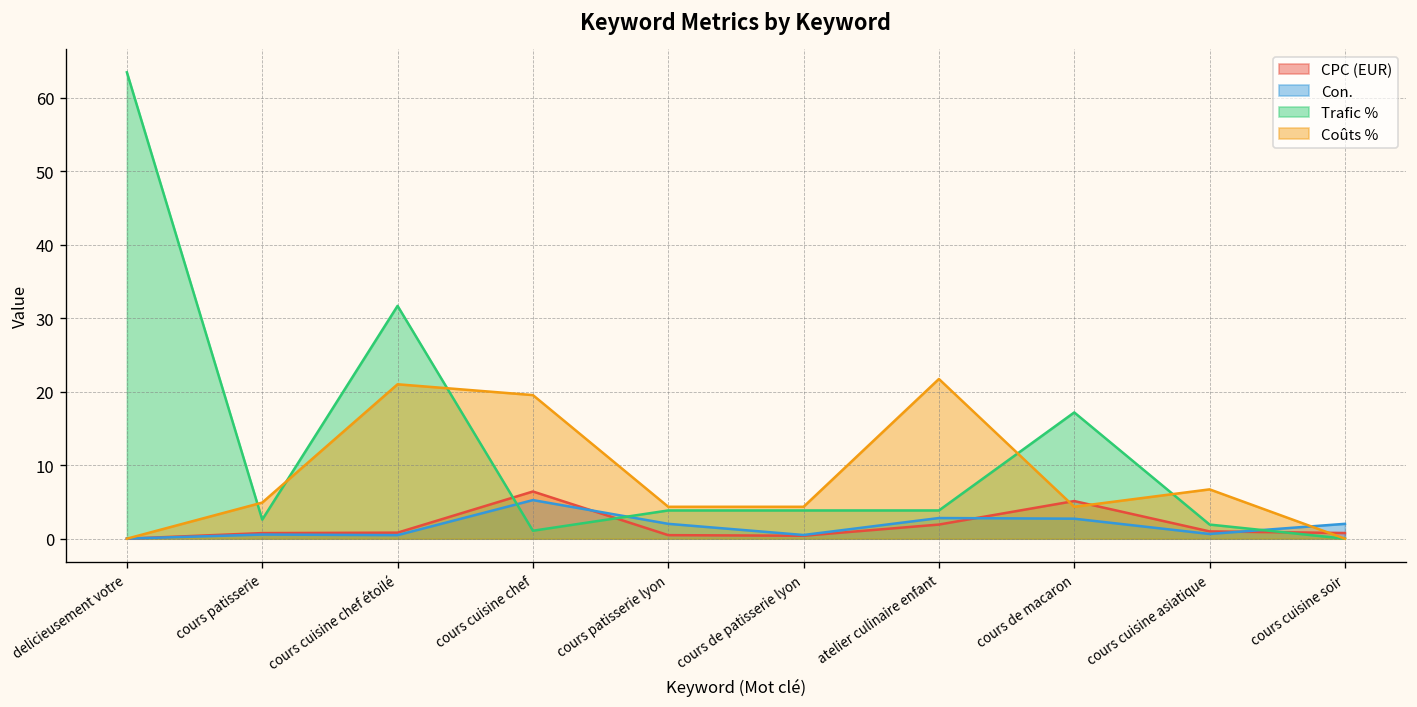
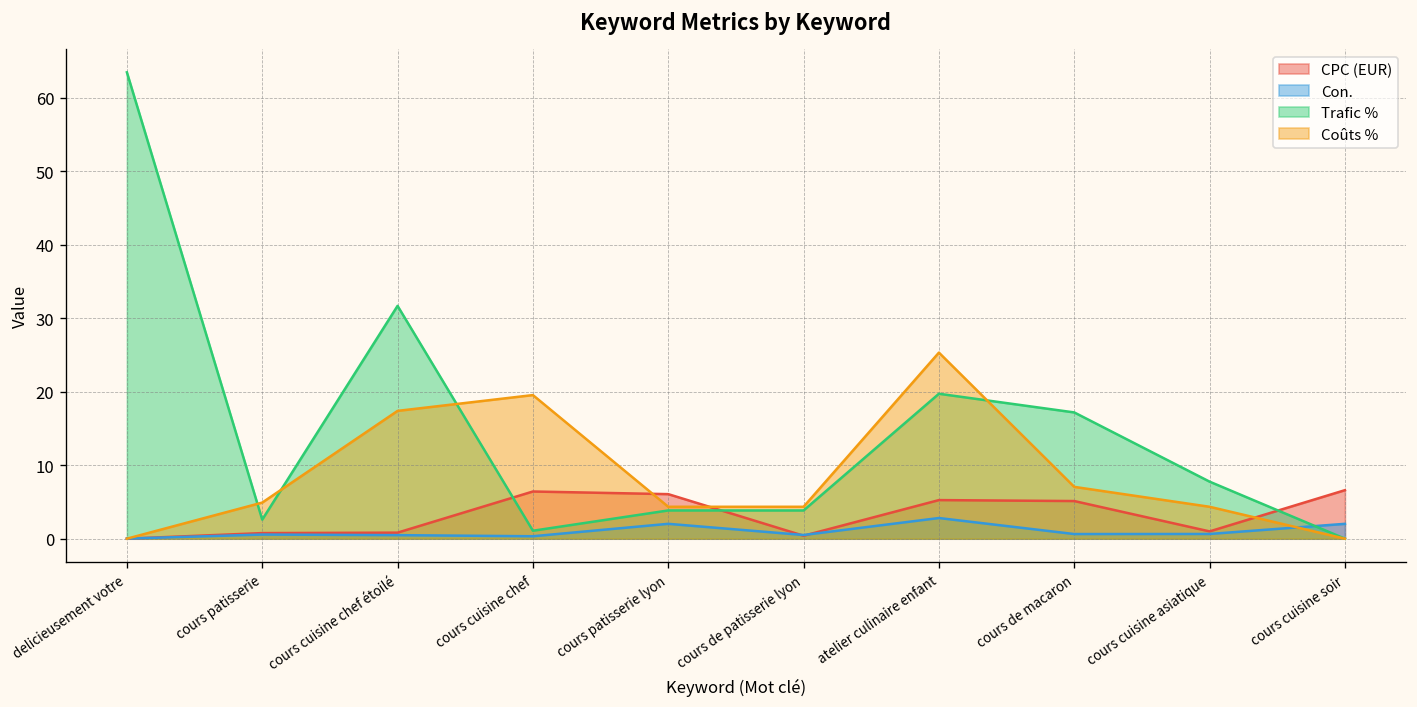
  {
    "CPC (EUR)": {
      "cours cuisine chef": 6,
-     "cours patisserie lyon": 0,
-     "atelier culinaire enfant": 2,
+     "cours patisserie lyon": 6,
+     "atelier culinaire enfant": 5,
      "cours de macaron": 5,
-     "cours cuisine soir": 1
+     "cours cuisine soir": 7
    },
    "Con.": {
-     "cours cuisine chef": 5,
+     "cours cuisine chef": 0,
      "cours patisserie lyon": 2,
      "atelier culinaire enfant": 3,
-     "cours de macaron": 3,
+     "cours de macaron": 1,
      "cours cuisine soir": 2
    },
    "Trafic %": {
      "delicieusement votre": 63,
      "cours patisserie": 3,
      "cours cuisine chef étoilé": 32,
      "cours cuisine chef": 1,
      "cours patisserie lyon": 4,
      "cours de patisserie lyon": 4,
-     "atelier culinaire enfant": 4,
+     "atelier culinaire enfant": 20,
      "cours de macaron": 17,
-     "cours cuisine asiatique": 2
+     "cours cuisine asiatique": 8
    },
    "Coûts %": {
      "cours patisserie": 5,
-     "cours cuisine chef étoilé": 21,
+     "cours cuisine chef étoilé": 17,
      "cours cuisine chef": 20,
      "cours patisserie lyon": 4,
      "cours de patisserie lyon": 4,
-     "atelier culinaire enfant": 22,
-     "cours de macaron": 4,
-     "cours cuisine asiatique": 7
+     "atelier culinaire enfant": 25,
+     "cours de macaron": 7,
+     "cours cuisine asiatique": 4
    }
  }
